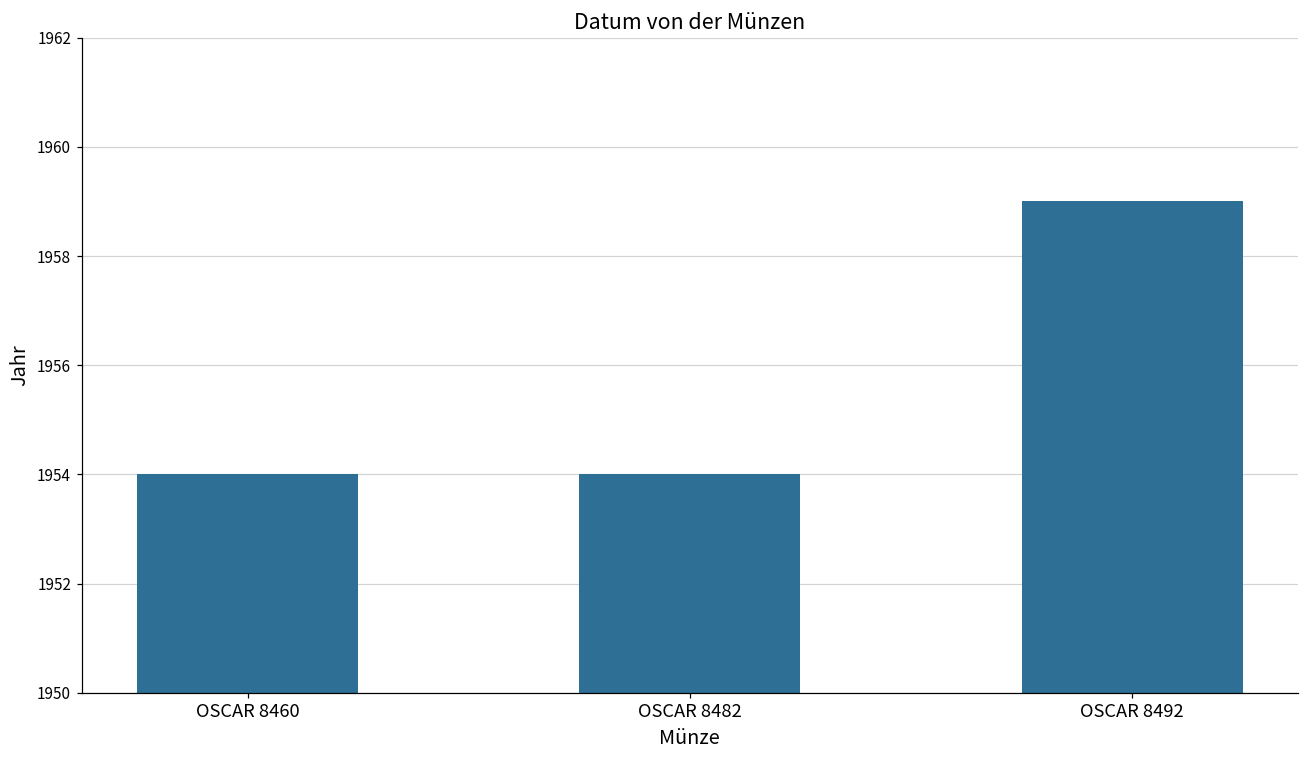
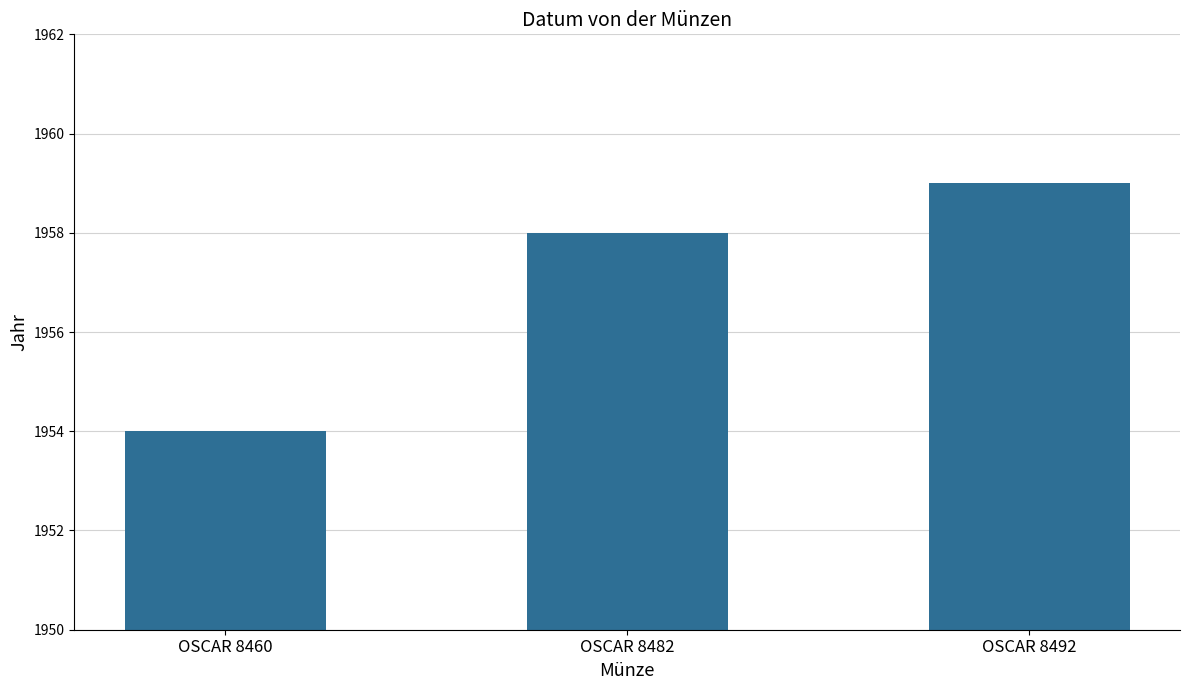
  {
    "OSCAR 8460": 1954,
-   "OSCAR 8482": 1954,
+   "OSCAR 8482": 1958,
    "OSCAR 8492": 1959
  }
